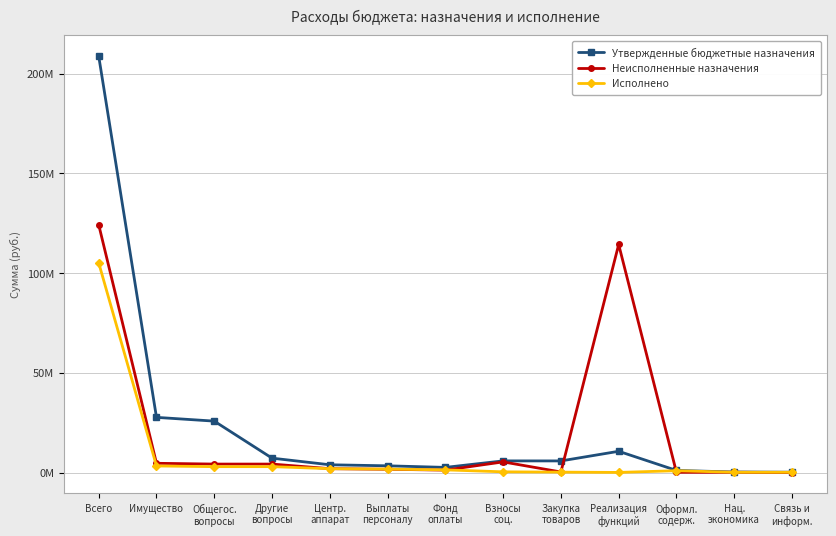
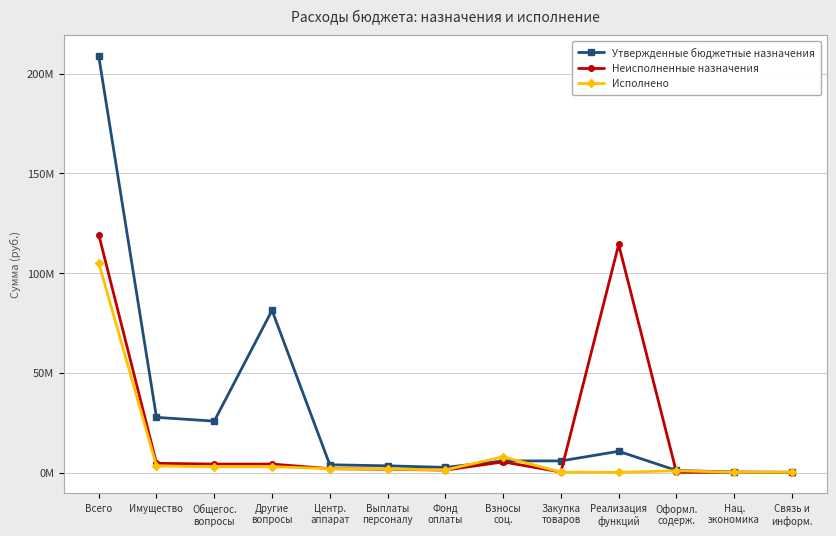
  {
    "Утвержденные бюджетные назначения": {
      "Всего": 209000000,
      "Имущество": 28000000,
      "Общегос. вопросы": 26000000,
-     "Другие вопросы": 7000000,
+     "Другие вопросы": 81000000,
      "Центр. аппарат": 4000000,
      "Выплаты персоналу": 3000000,
      "Закупка товаров": 6000000,
      "Реализация функций": 11000000
    },
    "Неисполненные назначения": {
-     "Всего": 124000000,
+     "Всего": 119000000,
      "Имущество": 5000000,
      "Общегос. вопросы": 4000000,
      "Другие вопросы": 4000000,
      "Реализация функций": 114000000
    },
    "Исполнено": {
      "Всего": 105000000,
      "Имущество": 3000000,
      "Общегос. вопросы": 3000000,
      "Другие вопросы": 3000000,
-     "Взносы соц.": 0,
+     "Взносы соц.": 8000000,
      "Реализация функций": 0
    }
  }
